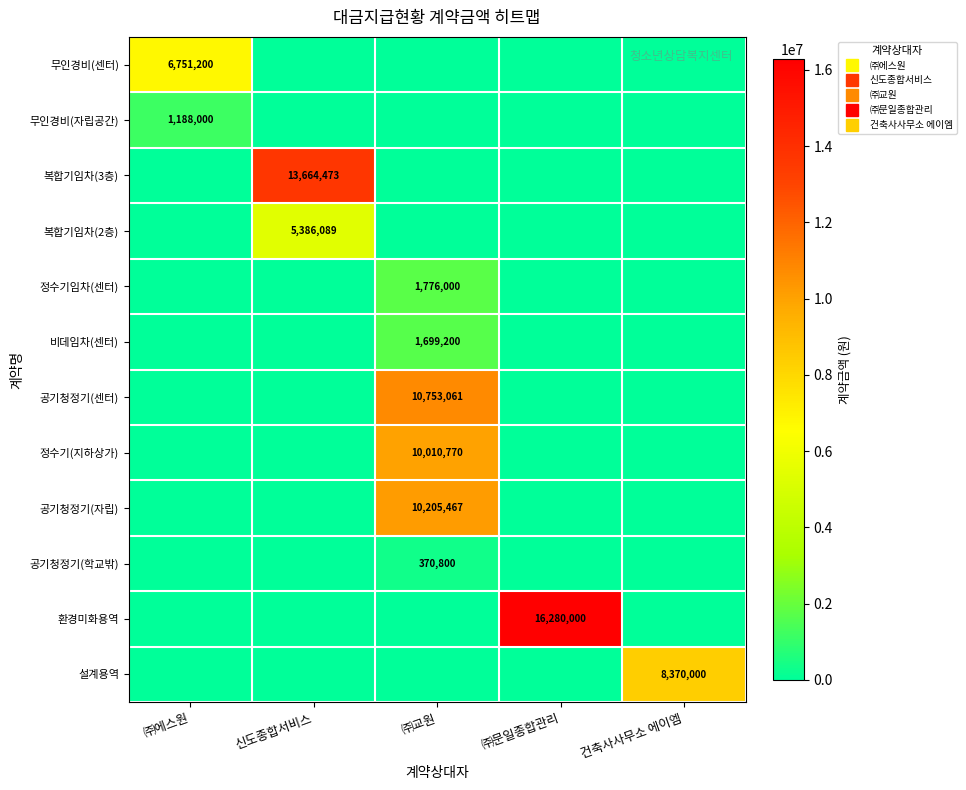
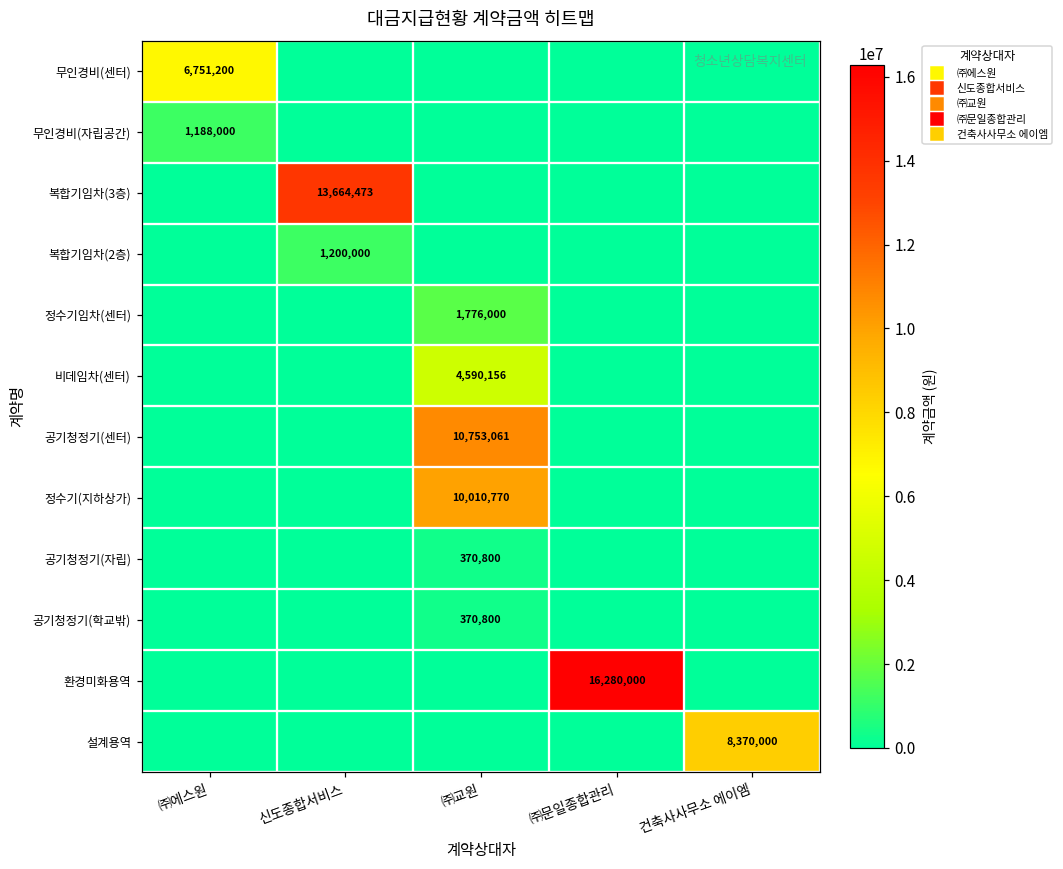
  {
    "무인경비(센터)": {
      "㈜에스원": "6,751,200"
    },
    "무인경비(자립공간)": {
      "㈜에스원": "1,188,000"
    },
    "복합기임차(3층)": {
      "신도종합서비스": "13,664,473"
    },
    "복합기임차(2층)": {
-     "신도종합서비스": "5,386,089"
+     "신도종합서비스": "1,200,000"
    },
    "정수기임차(센터)": {
      "㈜교원": "1,776,000"
    },
    "비데임차(센터)": {
-     "㈜교원": "1,699,200"
+     "㈜교원": "4,590,156"
    },
    "공기청정기(센터)": {
      "㈜교원": "10,753,061"
    },
    "정수기(지하상가)": {
      "㈜교원": "10,010,770"
    },
    "공기청정기(자립)": {
-     "㈜교원": "10,205,467"
+     "㈜교원": "370,800"
    },
    "공기청정기(학교밖)": {
      "㈜교원": "370,800"
    },
    "환경미화용역": {
      "㈜문일종합관리": "16,280,000"
    },
    "설계용역": {
      "건축사사무소 에이엠": "8,370,000"
    }
  }
